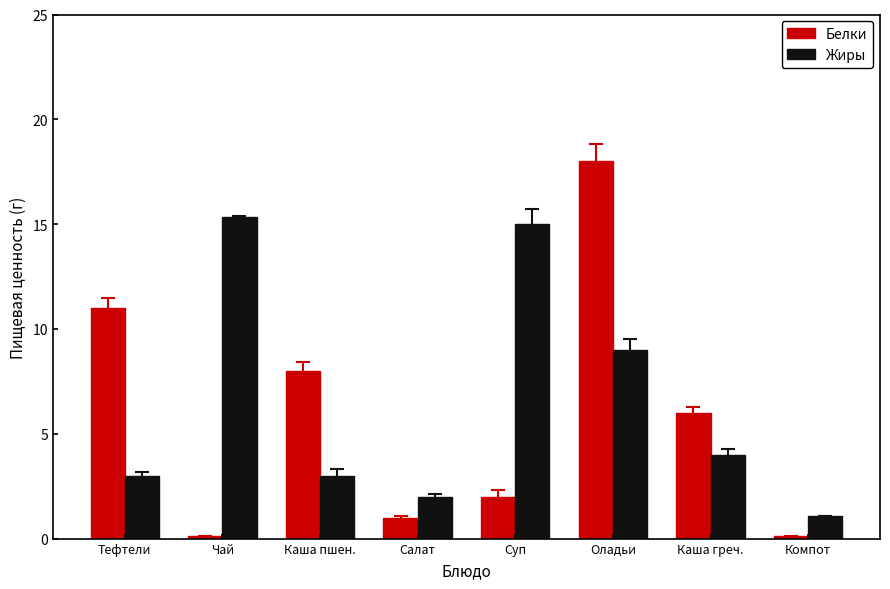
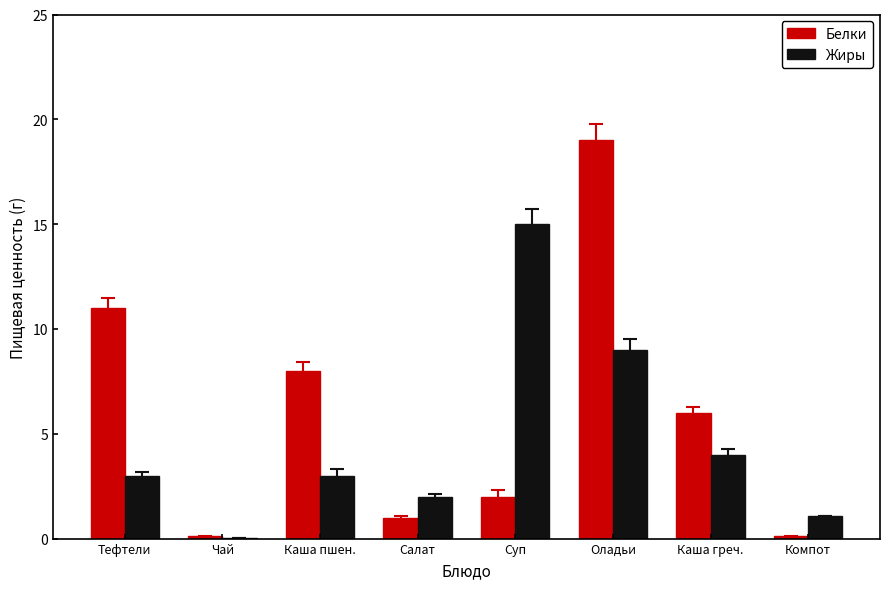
  {
    "Белки": {
      "Тефтели": 11,
      "Каша пшен.": 8,
      "Салат": 1,
      "Суп": 2,
-     "Оладьи": 18,
+     "Оладьи": 19,
      "Каша греч.": 6
    },
    "Жиры": {
      "Тефтели": 3.0,
-     "Чай": 15.4,
+     "Чай": 0.0,
      "Каша пшен.": 3.0,
      "Салат": 2.0,
      "Суп": 15.0,
      "Оладьи": 9.0,
      "Каша греч.": 4.0,
      "Компот": 1.1
    }
  }
